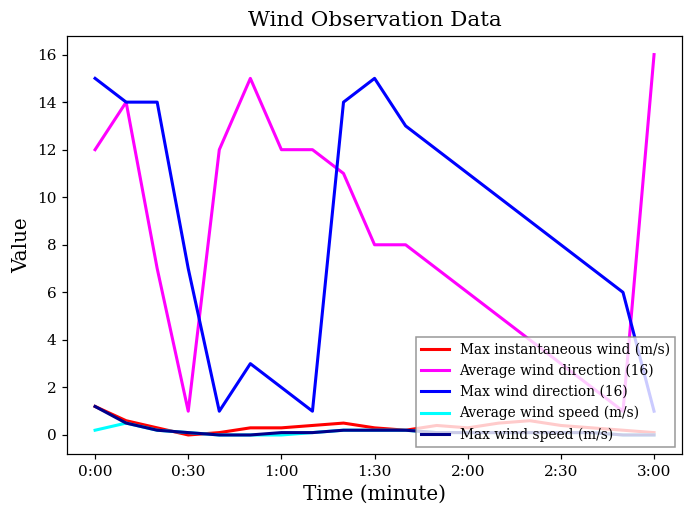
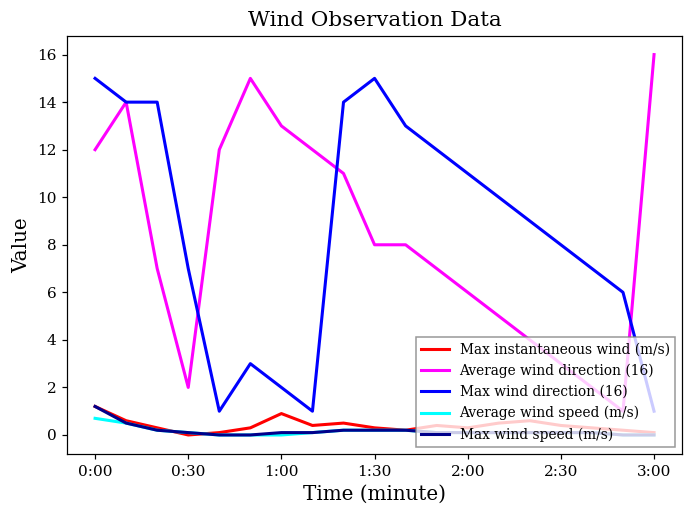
  {
    "Max instantaneous wind (m/s)": {
-     "1:00": 0.3
+     "1:00": 0.9
    },
    "Average wind direction (16)": {
      "0:00": 12,
-     "0:30": 1,
-     "1:00": 12,
+     "0:30": 2,
+     "1:00": 13,
      "1:30": 8,
      "2:00": 6,
      "3:00": 16
    },
    "Max wind direction (16)": {
      "0:00": 15.0,
      "0:30": 7.0,
      "1:00": 2.0,
      "1:30": 15.0,
      "2:00": 11.0,
      "2:30": 8.0
    },
    "Average wind speed (m/s)": {
-     "0:00": 0.2
+     "0:00": 0.7
    }
  }
